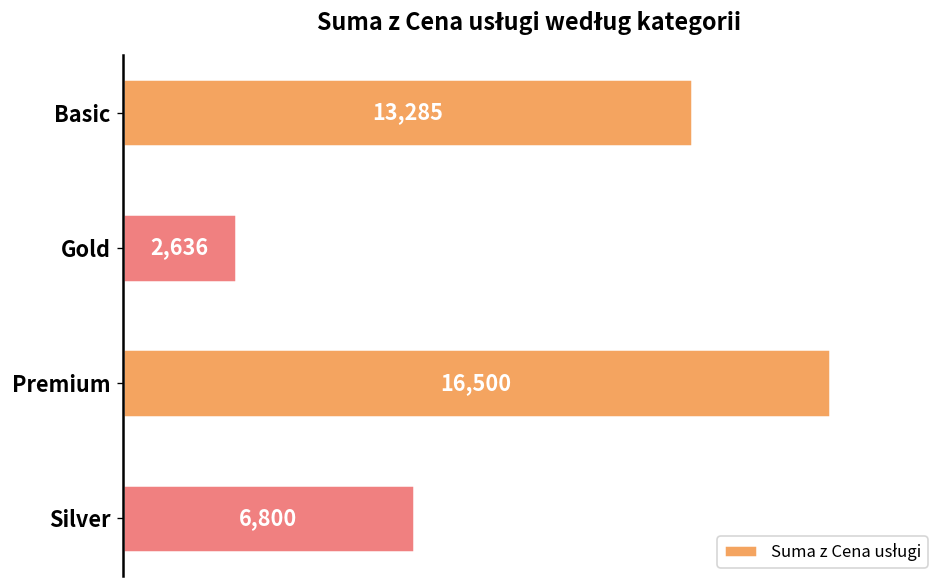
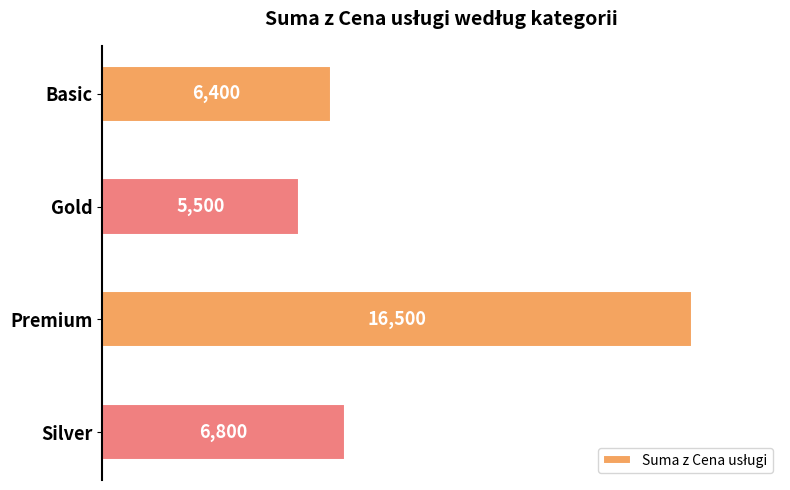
  {
-   "Basic": "13,285",
-   "Gold": "2,636",
+   "Basic": "6,400",
+   "Gold": "5,500",
    "Premium": "16,500",
    "Silver": "6,800"
  }
